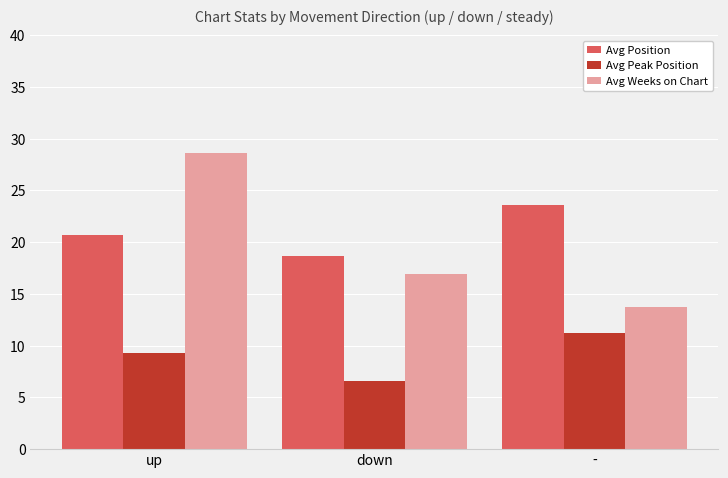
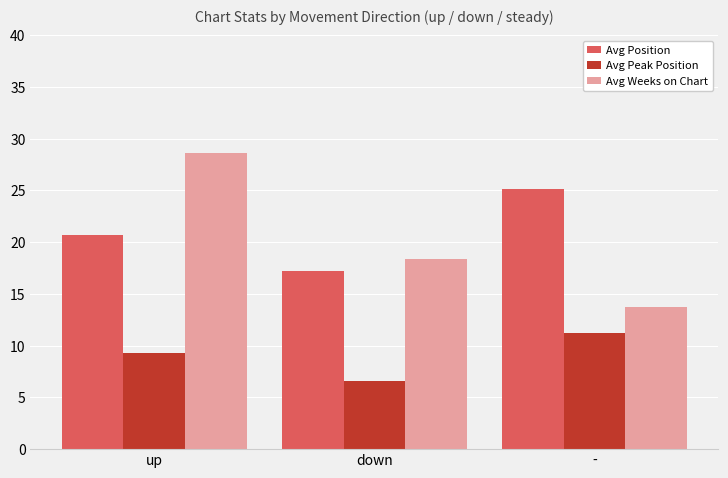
  {
    "Avg Position": {
      "up": 20.7,
-     "down": 18.7,
-     "-": 23.6
+     "down": 17.2,
+     "-": 25.1
    },
    "Avg Peak Position": {
      "up": 9.3,
      "down": 6.6,
      "-": 11.2
    },
    "Avg Weeks on Chart": {
      "up": 28.6,
-     "down": 16.9,
+     "down": 18.4,
      "-": 13.7
    }
  }
